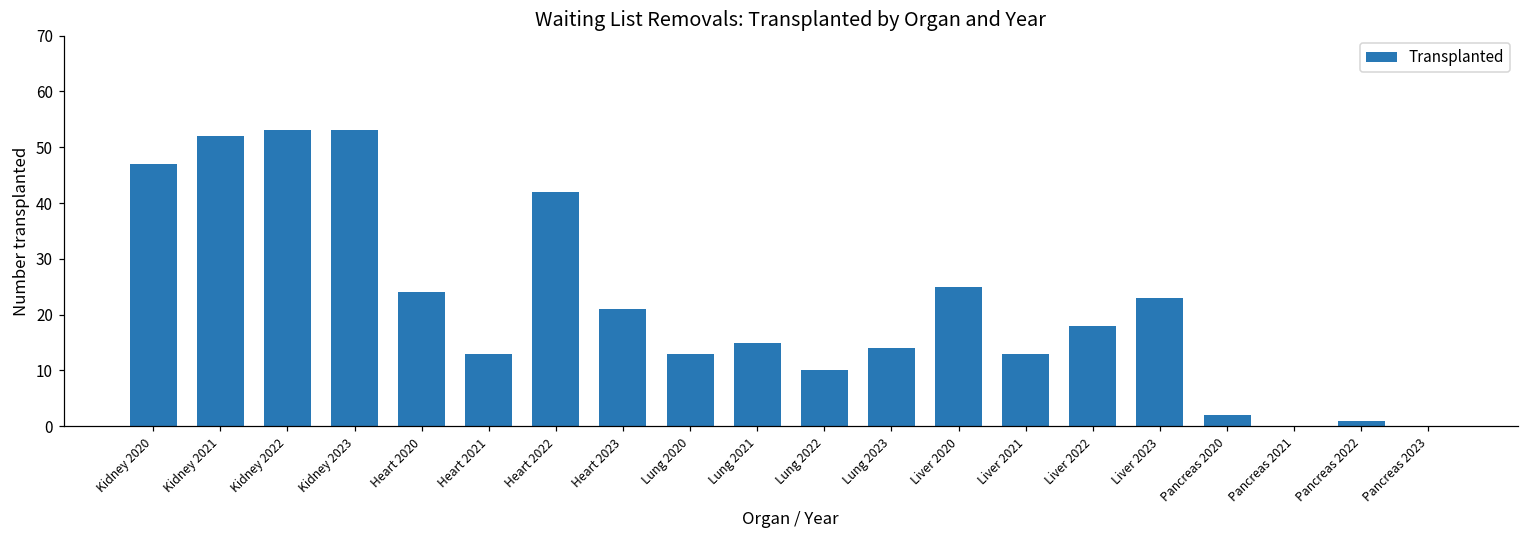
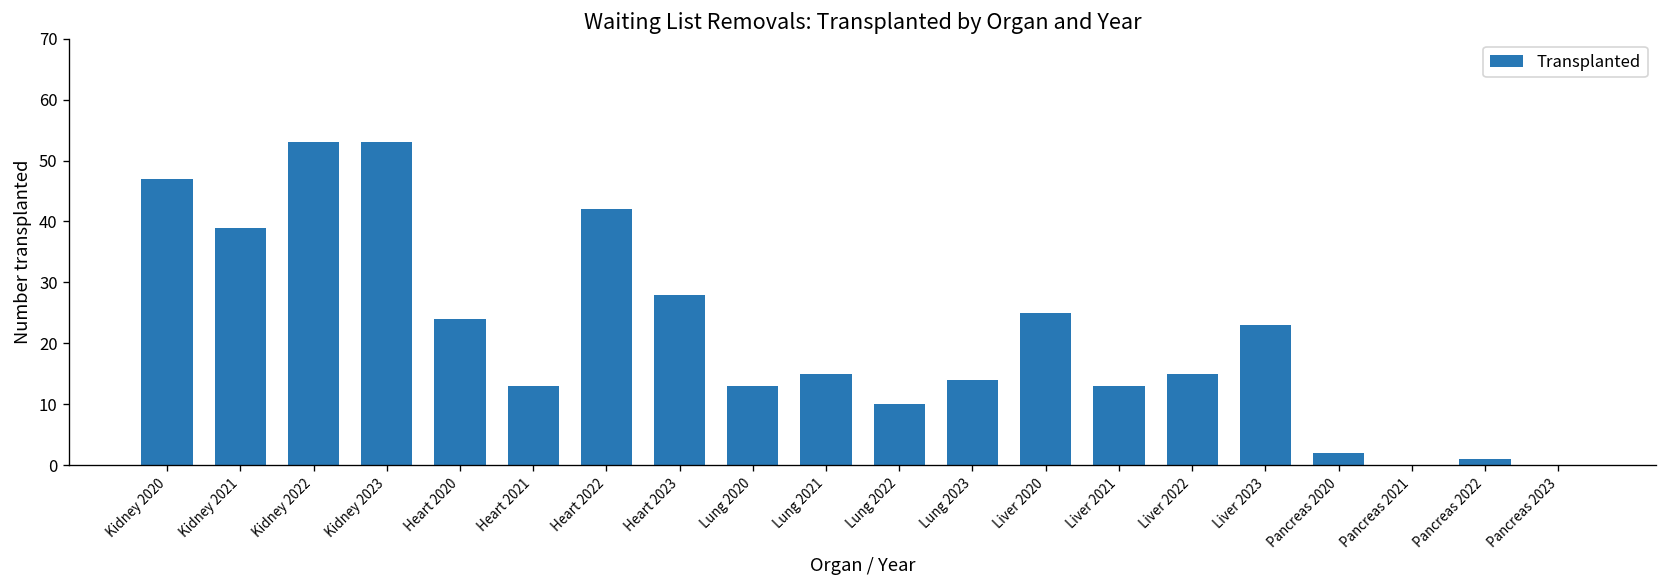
  {
    "Kidney 2020": 47,
-   "Kidney 2021": 52,
+   "Kidney 2021": 39,
    "Kidney 2022": 53,
    "Kidney 2023": 53,
    "Heart 2020": 24,
    "Heart 2021": 13,
    "Heart 2022": 42,
-   "Heart 2023": 21,
+   "Heart 2023": 28,
    "Lung 2020": 13,
    "Lung 2021": 15,
    "Lung 2022": 10,
    "Lung 2023": 14,
    "Liver 2020": 25,
    "Liver 2021": 13,
-   "Liver 2022": 18,
+   "Liver 2022": 15,
    "Liver 2023": 23,
    "Pancreas 2020": 2,
    "Pancreas 2021": 0,
    "Pancreas 2022": 1,
    "Pancreas 2023": 0
  }
